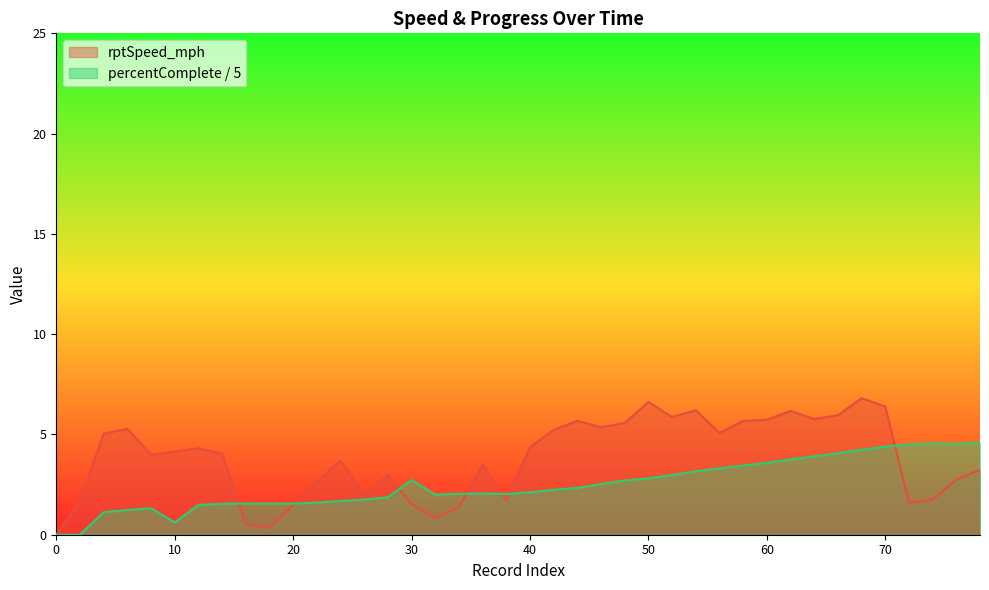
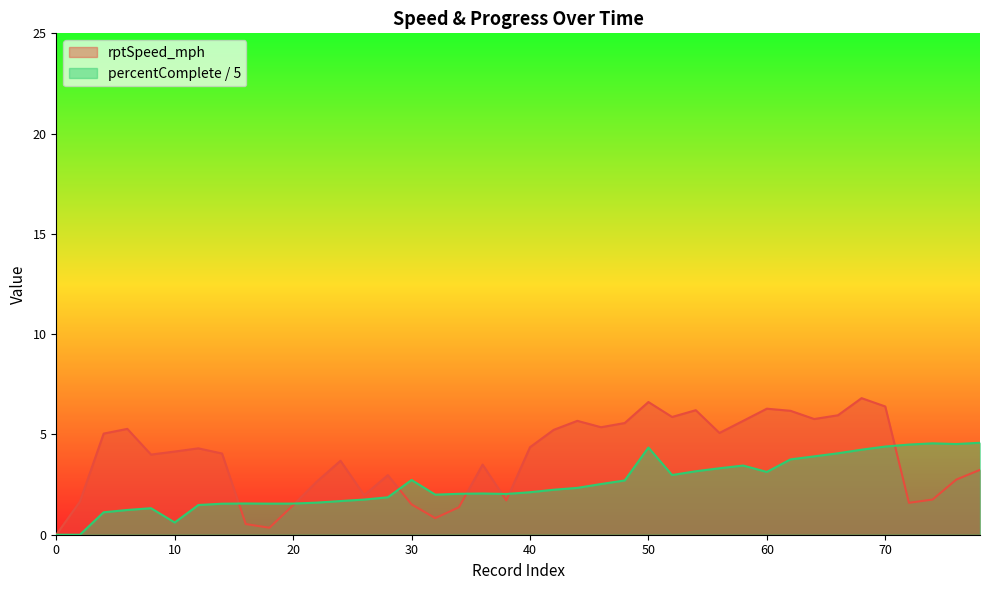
  {
    "rptSpeed_mph": {
      "10": 4.1,
      "30": 1.5,
      "40": 4.4,
      "50": 6.6,
-     "60": 5.7,
+     "60": 6.3,
      "70": 6.4
    },
    "percentComplete / 5": {
      "10": 0.6,
      "30": 2.7,
      "40": 2.1,
-     "50": 2.8,
-     "60": 3.6,
+     "50": 4.3,
+     "60": 3.1,
      "70": 4.4
    }
  }
